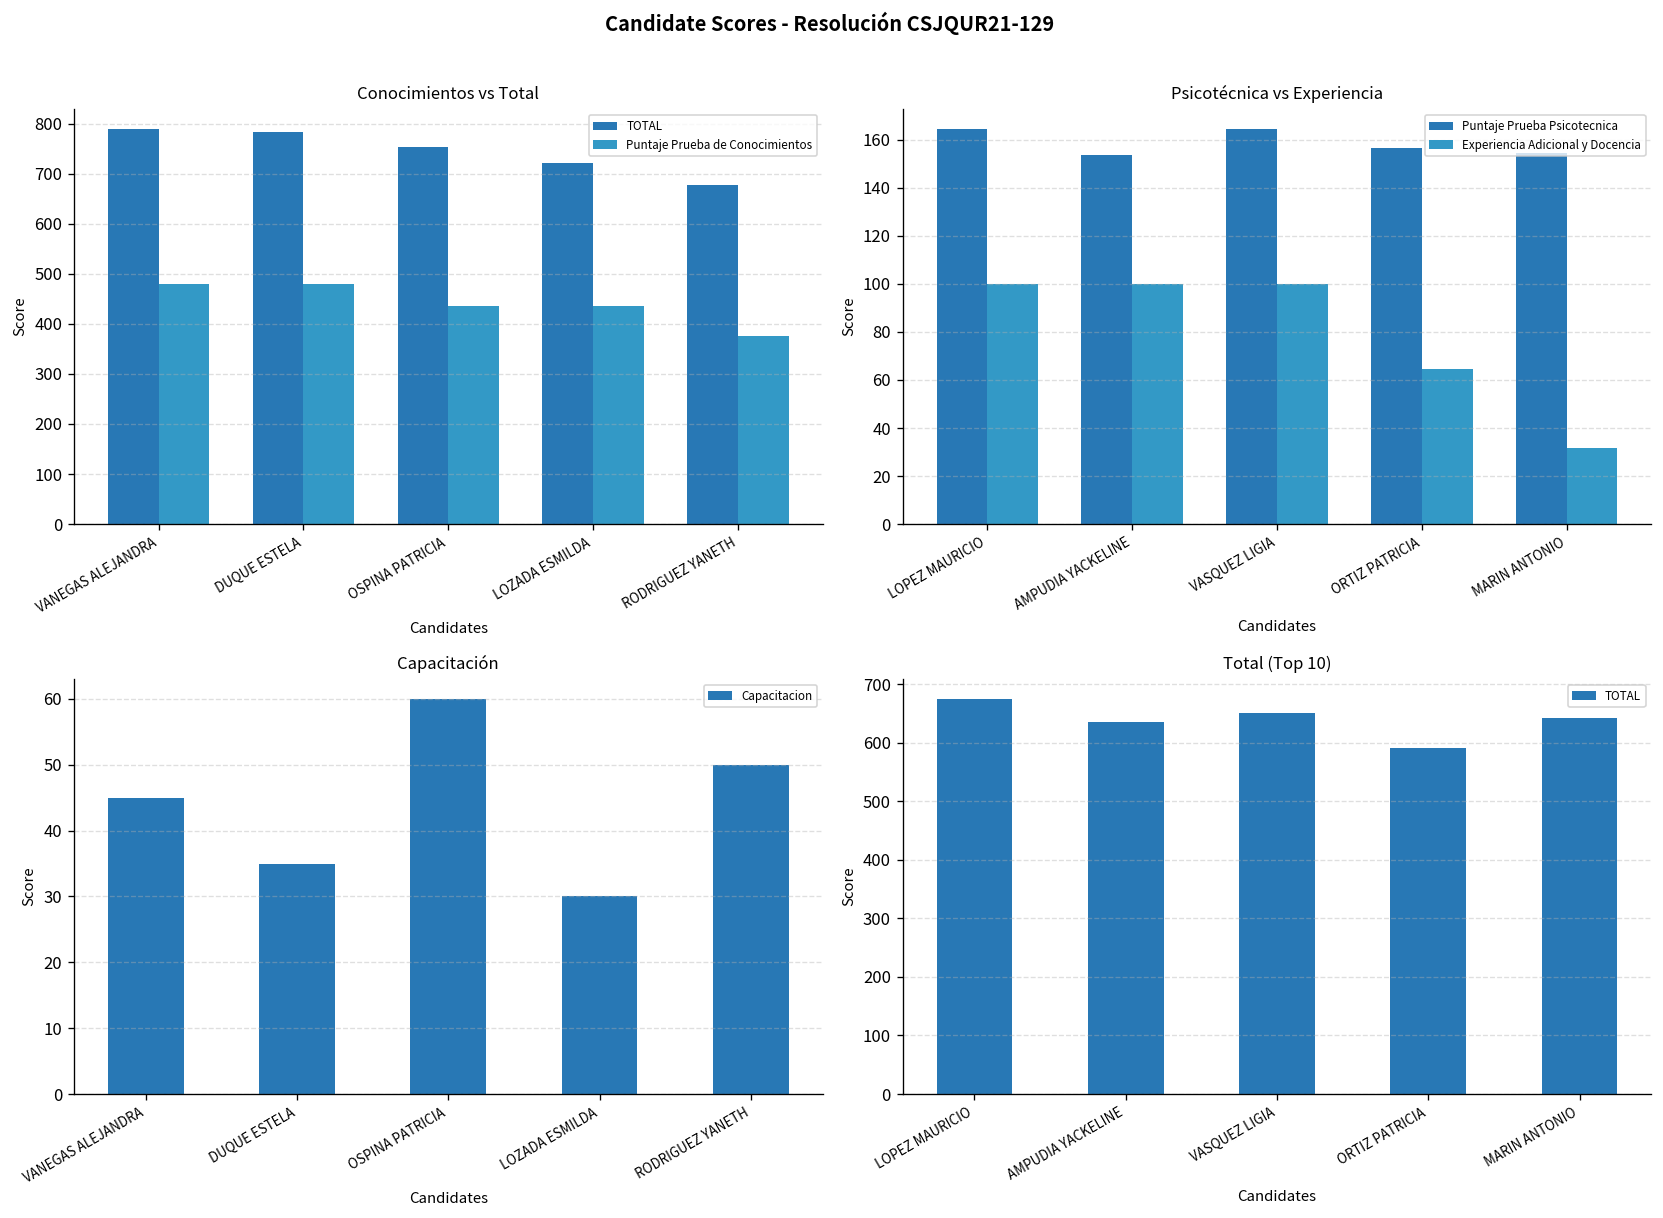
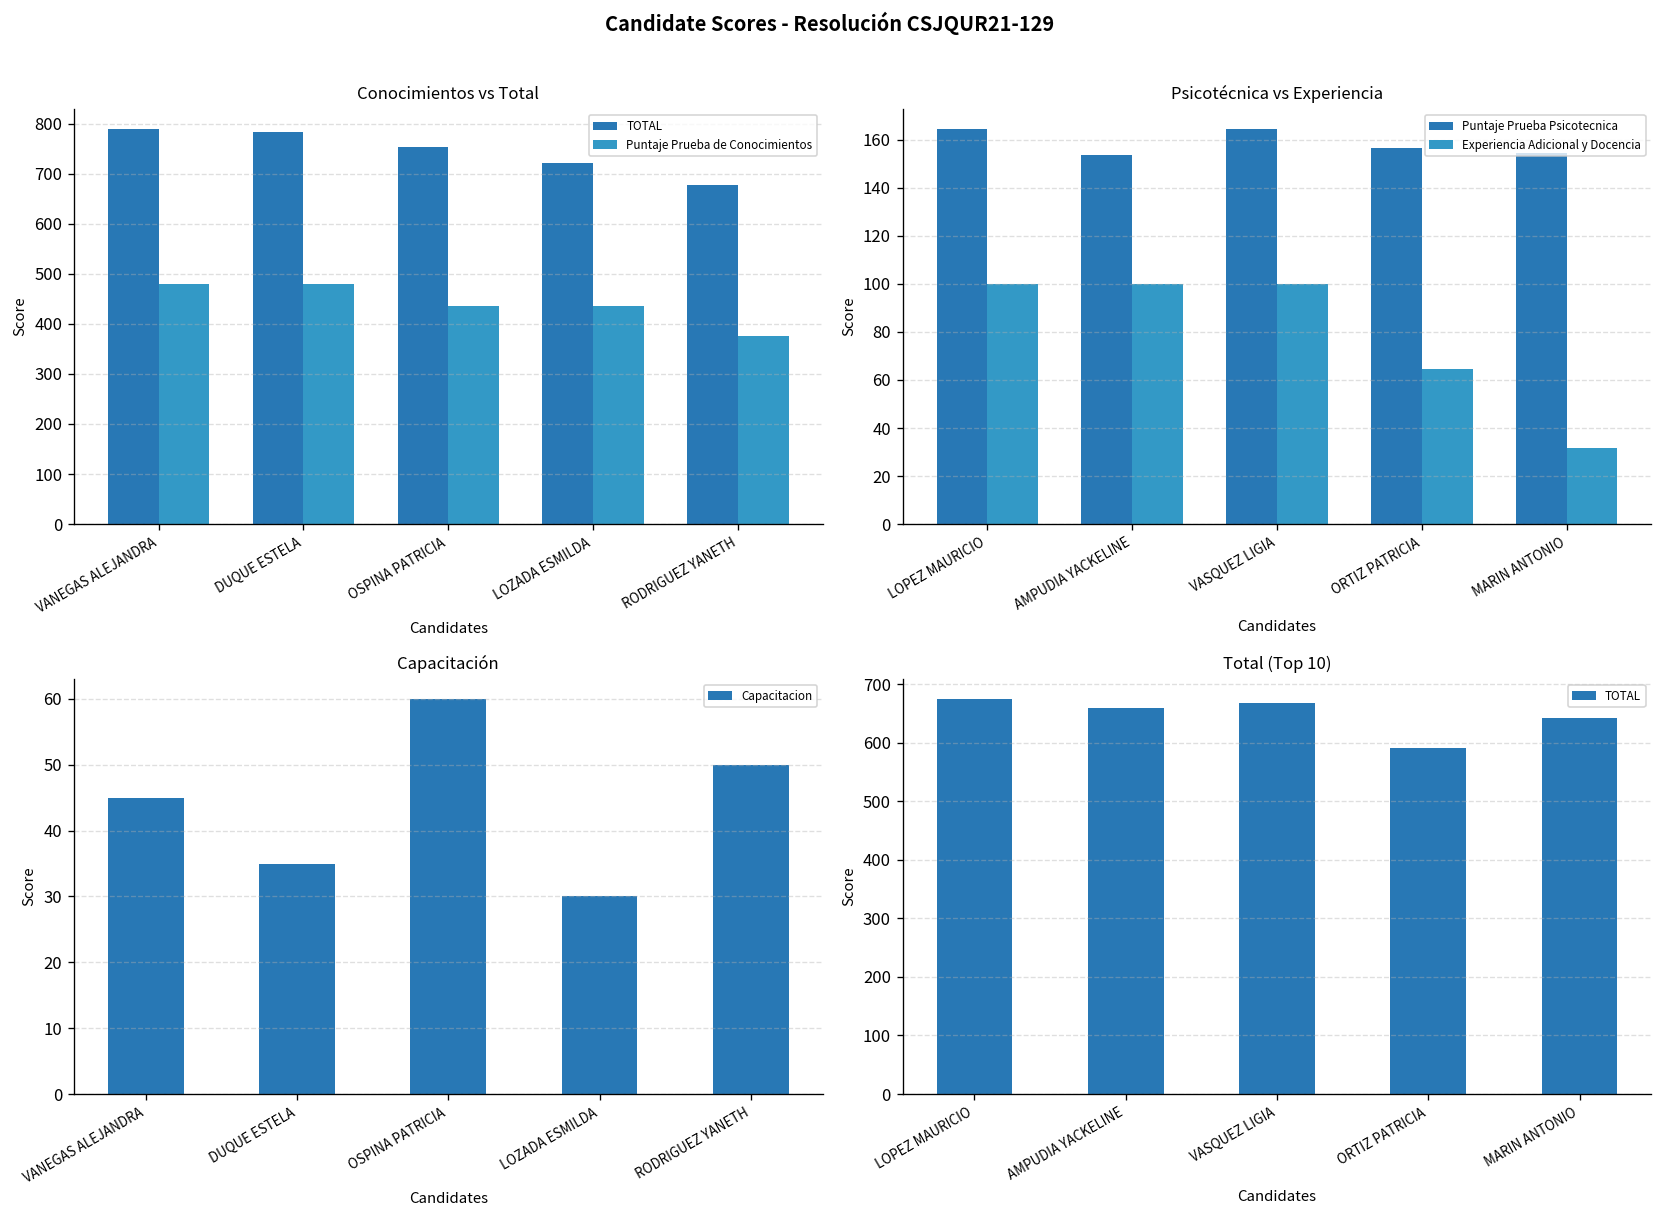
  {
    "Capacitación": {
      "VANEGAS ALEJANDRA": 45,
      "DUQUE ESTELA": 35,
      "OSPINA PATRICIA": 60,
      "LOZADA ESMILDA": 30,
      "RODRIGUEZ YANETH": 50
    },
    "Total (Top 10)": {
      "LOPEZ MAURICIO": 670,
-     "AMPUDIA YACKELINE": 630,
-     "VASQUEZ LIGIA": 650,
+     "AMPUDIA YACKELINE": 660,
+     "VASQUEZ LIGIA": 670,
      "ORTIZ PATRICIA": 590,
      "MARIN ANTONIO": 640
    }
  }
